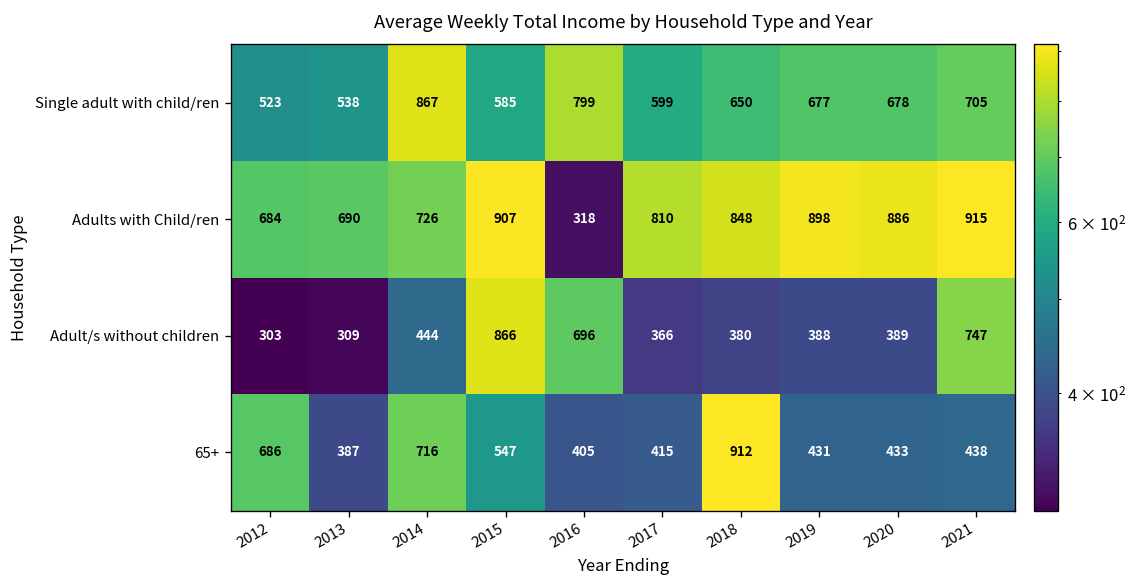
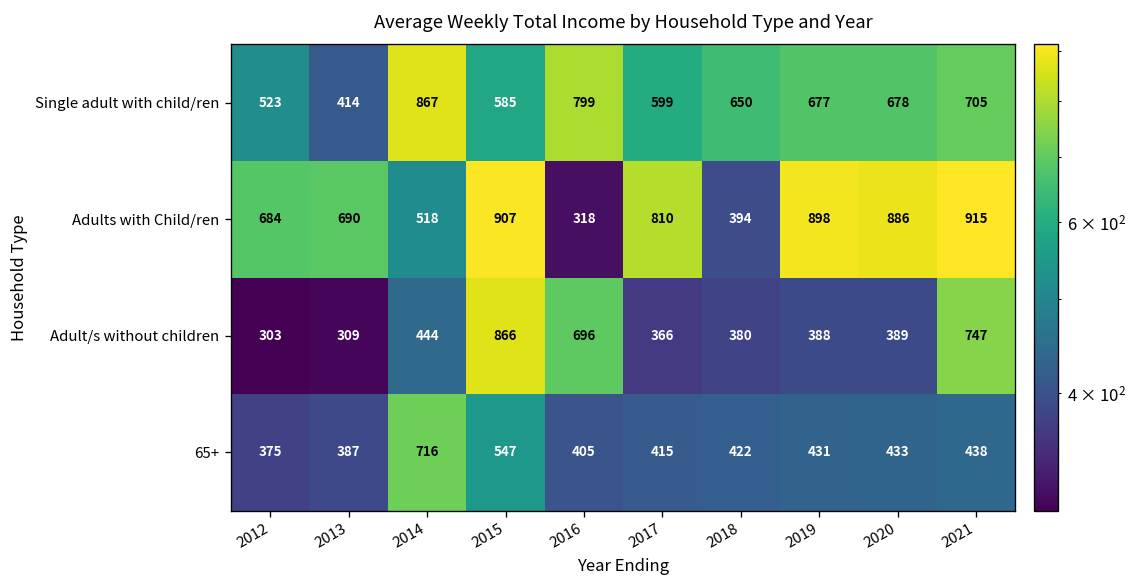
  {
    "Single adult with child/ren": {
      "2012": 523,
-     "2013": 538,
+     "2013": 414,
      "2014": 867,
      "2015": 585,
      "2016": 799,
      "2017": 599,
      "2018": 650,
      "2019": 677,
      "2020": 678,
      "2021": 705
    },
    "Adults with Child/ren": {
      "2012": 684,
      "2013": 690,
-     "2014": 726,
+     "2014": 518,
      "2015": 907,
      "2016": 318,
      "2017": 810,
-     "2018": 848,
+     "2018": 394,
      "2019": 898,
      "2020": 886,
      "2021": 915
    },
    "Adult/s without children": {
      "2012": 303,
      "2013": 309,
      "2014": 444,
      "2015": 866,
      "2016": 696,
      "2017": 366,
      "2018": 380,
      "2019": 388,
      "2020": 389,
      "2021": 747
    },
    "65+": {
-     "2012": 686,
+     "2012": 375,
      "2013": 387,
      "2014": 716,
      "2015": 547,
      "2016": 405,
      "2017": 415,
-     "2018": 912,
+     "2018": 422,
      "2019": 431,
      "2020": 433,
      "2021": 438
    }
  }
